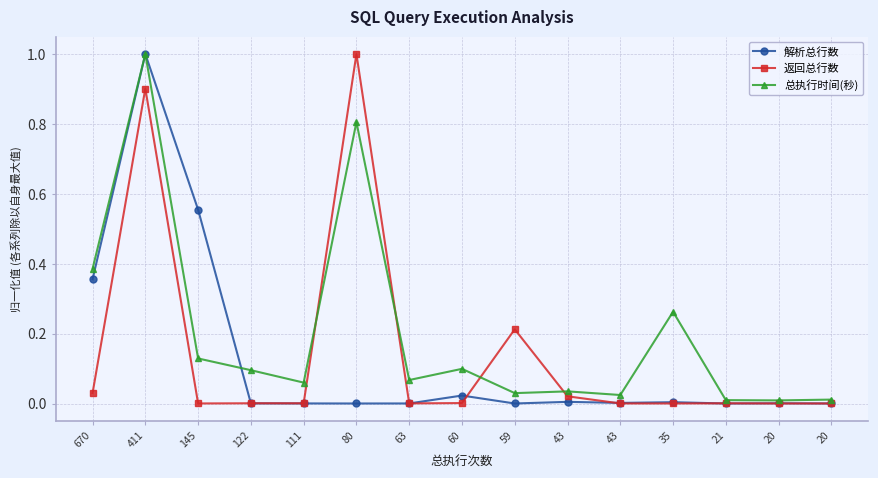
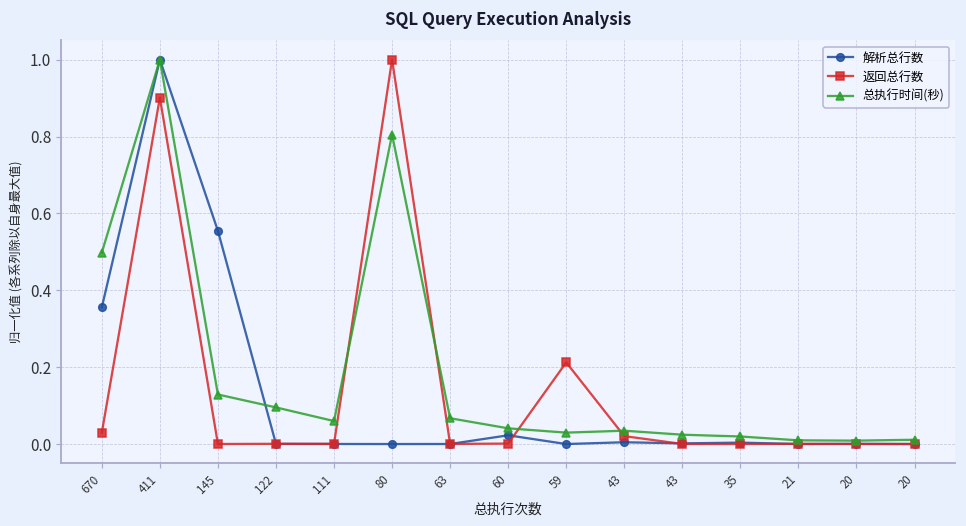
  {
    "解析总行数": {
      "670": 0.36,
      "145": 0.55,
      "80": 0.00,
      "60": 0.02,
      "59": 0.00
    },
    "返回总行数": {
      "670": 0.03,
      "411": 0.90,
      "145": 0.00,
      "80": 1.00,
      "60": 0.00,
      "59": 0.21
    },
    "总执行时间(秒)": {
-     "670": 0.39,
+     "670": 0.50,
      "145": 0.13,
      "122": 0.10,
      "111": 0.06,
      "80": 0.81,
      "63": 0.07,
-     "60": 0.10,
+     "60": 0.04,
      "59": 0.03,
-     "35": 0.26,
+     "35": 0.02,
      "21": 0.01
    }
  }
